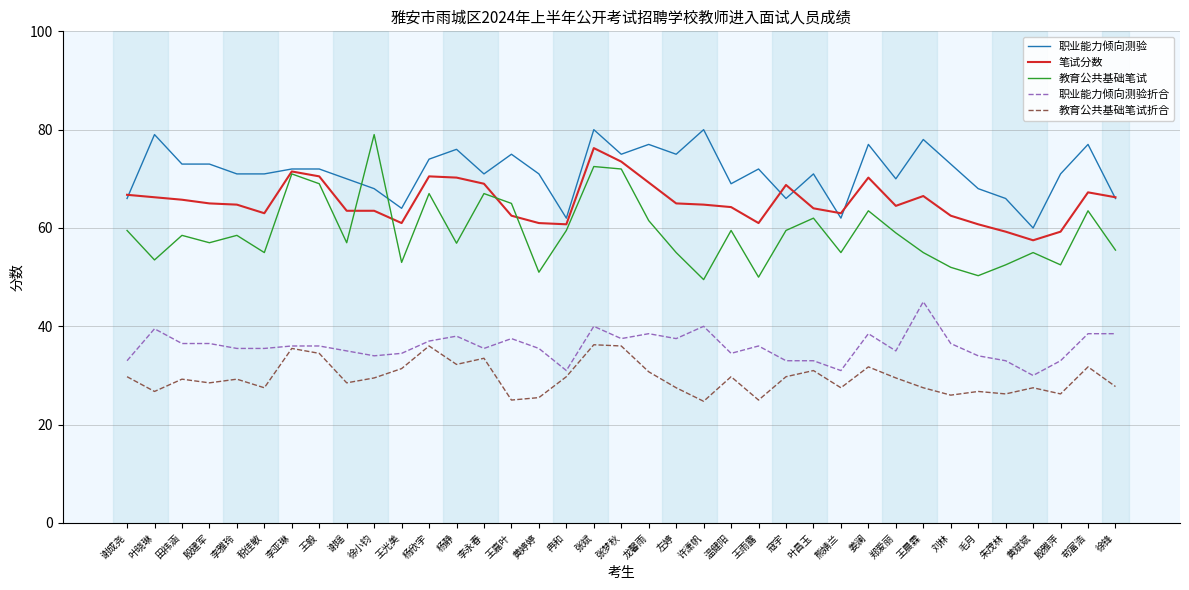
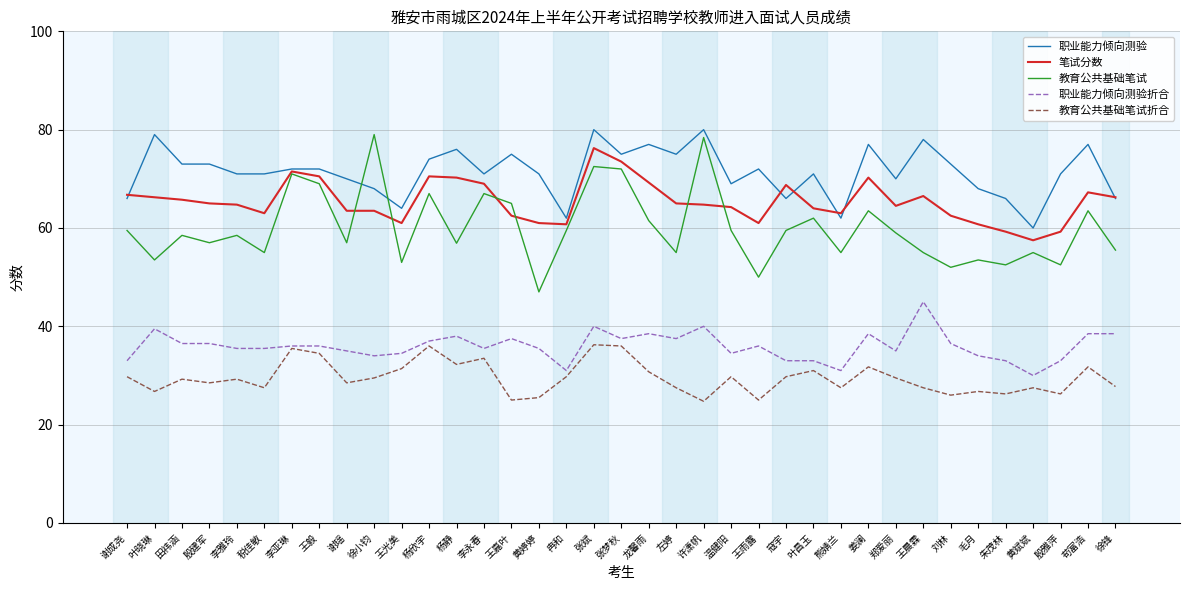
  {
    "职业能力倾向测验": {
      "谢成尧": 66,
      "叶晓琳": 79,
      "田祎涵": 73,
      "殷建军": 73,
      "李雅玲": 71,
      "税佳敏": 71,
      "王毅": 72,
      "谢瑶": 70,
      "徐小钧": 68,
      "王光美": 64,
      "杨欣宇": 74,
      "杨静": 76,
      "李永春": 71,
      "王嘉叶": 75,
      "黄婷婷": 71,
      "冉和": 62,
      "张斌": 80,
      "张梦秋": 75,
      "龙馨雨": 77,
      "左婷": 75,
      "许潇帆": 80,
      "温健阳": 69,
      "王雨露": 72,
      "寇宇": 66,
      "叶昌玉": 71,
      "熊婧兰": 62,
      "姜澜": 77,
      "郑爱丽": 70,
      "王晨霖": 78,
      "刘林": 73,
      "毛月": 68,
      "朱茂林": 66,
      "黄斌斌": 60,
      "殷雅萍": 71,
      "苟富浩": 77
    },
    "笔试分数": {
      "谢成尧": 67,
      "叶晓琳": 66,
      "田祎涵": 66,
      "殷建军": 65,
      "李雅玲": 65,
      "税佳敏": 63,
      "王毅": 71,
      "谢瑶": 64,
      "徐小钧": 64,
      "王光美": 61,
      "杨欣宇": 71,
      "杨静": 70,
      "李永春": 69,
      "王嘉叶": 63,
      "黄婷婷": 61,
      "冉和": 61,
      "张斌": 76,
      "张梦秋": 74,
      "龙馨雨": 69,
      "左婷": 65,
      "许潇帆": 65,
      "温健阳": 64,
      "王雨露": 61,
      "寇宇": 69,
      "叶昌玉": 64,
      "熊婧兰": 63,
      "姜澜": 70,
      "郑爱丽": 65,
      "王晨霖": 67,
      "刘林": 63,
      "毛月": 61,
      "朱茂林": 59,
      "黄斌斌": 58,
      "殷雅萍": 59,
      "苟富浩": 67
    },
    "教育公共基础笔试": {
      "谢成尧": 60,
      "叶晓琳": 54,
      "田祎涵": 59,
      "殷建军": 57,
      "李雅玲": 59,
      "税佳敏": 55,
      "王毅": 69,
      "谢瑶": 57,
      "徐小钧": 79,
      "王光美": 53,
      "杨欣宇": 67,
      "杨静": 57,
      "李永春": 67,
      "王嘉叶": 65,
-     "黄婷婷": 51,
+     "黄婷婷": 47,
      "冉和": 60,
      "张斌": 73,
      "张梦秋": 72,
      "龙馨雨": 62,
      "左婷": 55,
-     "许潇帆": 50,
+     "许潇帆": 78,
      "温健阳": 60,
      "王雨露": 50,
      "寇宇": 60,
      "叶昌玉": 62,
      "熊婧兰": 55,
      "姜澜": 64,
      "郑爱丽": 59,
      "王晨霖": 55,
      "刘林": 52,
-     "毛月": 50,
+     "毛月": 54,
      "朱茂林": 53,
      "黄斌斌": 55,
      "殷雅萍": 53,
      "苟富浩": 64,
      "徐锋": 56
    },
    "职业能力倾向测验折合": {
      "谢成尧": 33,
      "叶晓琳": 40,
      "田祎涵": 37,
      "殷建军": 37,
      "李雅玲": 36,
      "税佳敏": 36,
      "王毅": 36,
      "谢瑶": 35,
      "徐小钧": 34,
      "王光美": 35,
      "杨欣宇": 37,
      "杨静": 38,
      "李永春": 36,
      "王嘉叶": 38,
      "黄婷婷": 36,
      "冉和": 31,
      "张斌": 40,
      "张梦秋": 38,
      "龙馨雨": 39,
      "左婷": 38,
      "许潇帆": 40,
      "温健阳": 35,
      "王雨露": 36,
      "寇宇": 33,
      "叶昌玉": 33,
      "熊婧兰": 31,
      "姜澜": 39,
      "郑爱丽": 35,
      "王晨霖": 45,
      "刘林": 37,
      "毛月": 34,
      "朱茂林": 33,
      "黄斌斌": 30,
      "殷雅萍": 33,
      "苟富浩": 39,
      "徐锋": 39
    },
    "教育公共基础笔试折合": {
      "谢成尧": 30,
      "叶晓琳": 27,
      "田祎涵": 29,
      "殷建军": 29,
      "李雅玲": 29,
      "税佳敏": 28,
      "王毅": 35,
      "谢瑶": 29,
      "徐小钧": 30,
      "王光美": 31,
      "杨欣宇": 36,
      "杨静": 32,
      "李永春": 34,
      "王嘉叶": 25,
      "黄婷婷": 26,
      "冉和": 30,
      "张斌": 36,
      "张梦秋": 36,
      "龙馨雨": 31,
      "左婷": 28,
      "许潇帆": 25,
      "温健阳": 30,
      "王雨露": 25,
      "寇宇": 30,
      "叶昌玉": 31,
      "熊婧兰": 28,
      "姜澜": 32,
      "郑爱丽": 30,
      "王晨霖": 28,
      "刘林": 26,
      "毛月": 27,
      "朱茂林": 26,
      "黄斌斌": 28,
      "殷雅萍": 26,
      "苟富浩": 32,
      "徐锋": 28
    }
  }
